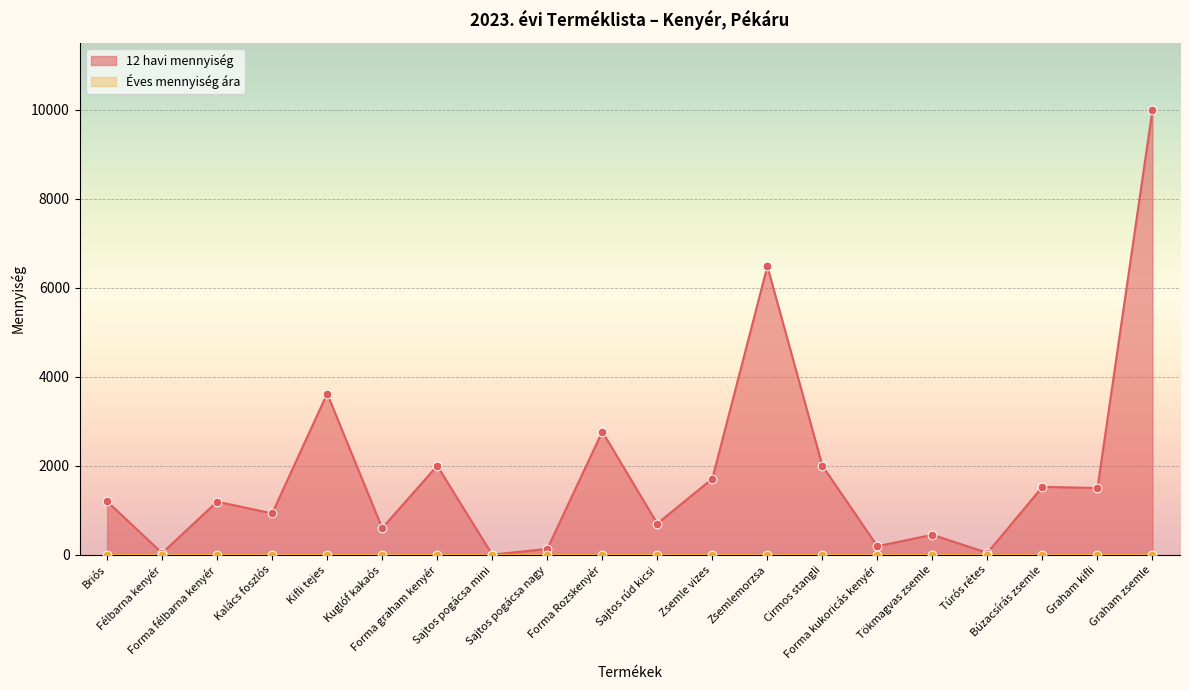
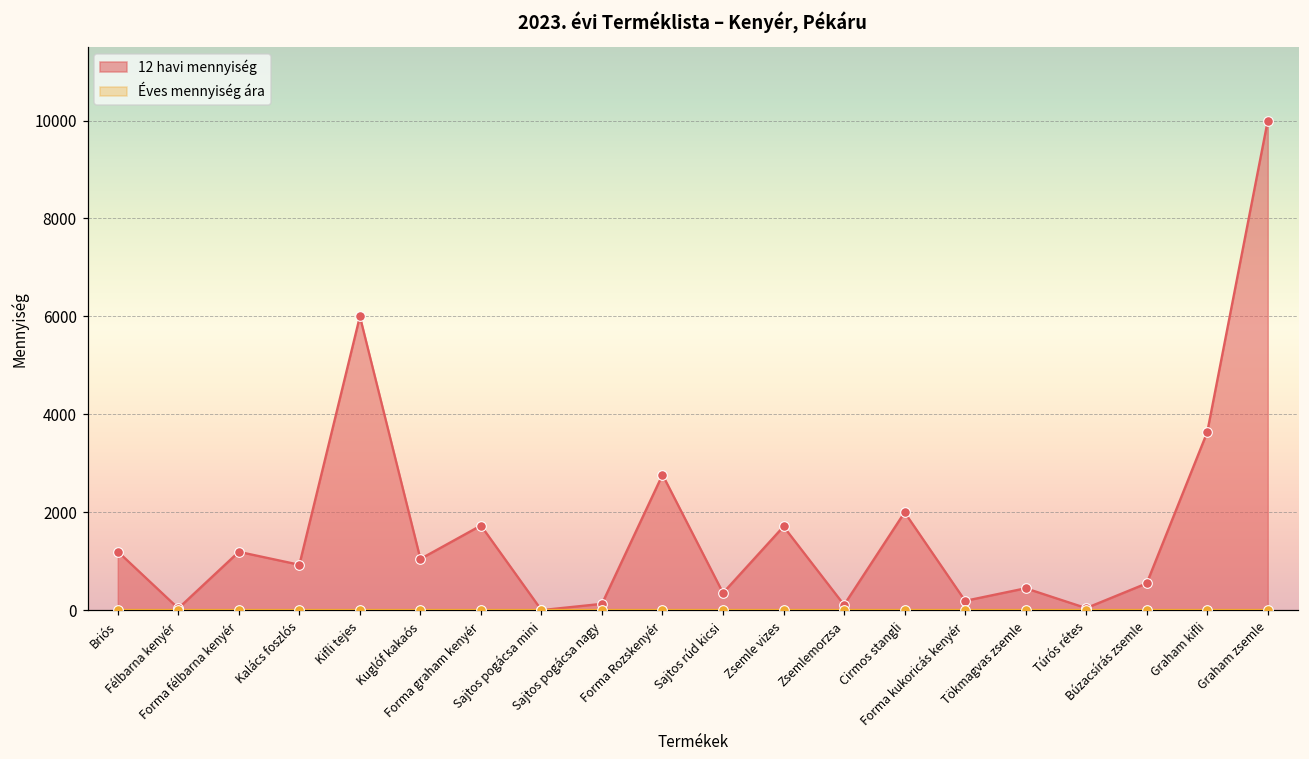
  {
    "12 havi mennyiség": {
      "Briós": 1200,
      "Forma félbarna kenyér": 1200,
      "Kalács foszlós": 900,
-     "Kifli tejes": 3600,
-     "Kuglóf kakaós": 600,
-     "Forma graham kenyér": 2000,
+     "Kifli tejes": 6000,
+     "Kuglóf kakaós": 1000,
+     "Forma graham kenyér": 1700,
      "Sajtos pogácsa nagy": 100,
      "Forma Rozskenyér": 2800,
-     "Sajtos rúd kicsi": 700,
+     "Sajtos rúd kicsi": 400,
      "Zsemle vizes": 1700,
-     "Zsemlemorzsa": 6500,
+     "Zsemlemorzsa": 100,
      "Cirmos stangli": 2000,
      "Forma kukoricás kenyér": 200,
      "Tökmagvas zsemle": 500,
-     "Búzacsírás zsemle": 1500,
-     "Graham kifli": 1500,
+     "Búzacsírás zsemle": 600,
+     "Graham kifli": 3600,
      "Graham zsemle": 10000
    },
    "Éves mennyiség ára": {
      "Briós": 0,
      "Forma félbarna kenyér": 0,
      "Kalács foszlós": 0,
      "Kifli tejes": 0,
      "Kuglóf kakaós": 0,
      "Forma graham kenyér": 0,
      "Sajtos pogácsa nagy": 0,
      "Forma Rozskenyér": 0,
      "Sajtos rúd kicsi": 0,
      "Zsemle vizes": 0,
      "Zsemlemorzsa": 0,
      "Cirmos stangli": 0,
      "Forma kukoricás kenyér": 0,
      "Tökmagvas zsemle": 0,
      "Búzacsírás zsemle": 0,
      "Graham kifli": 0,
      "Graham zsemle": 0
    }
  }
